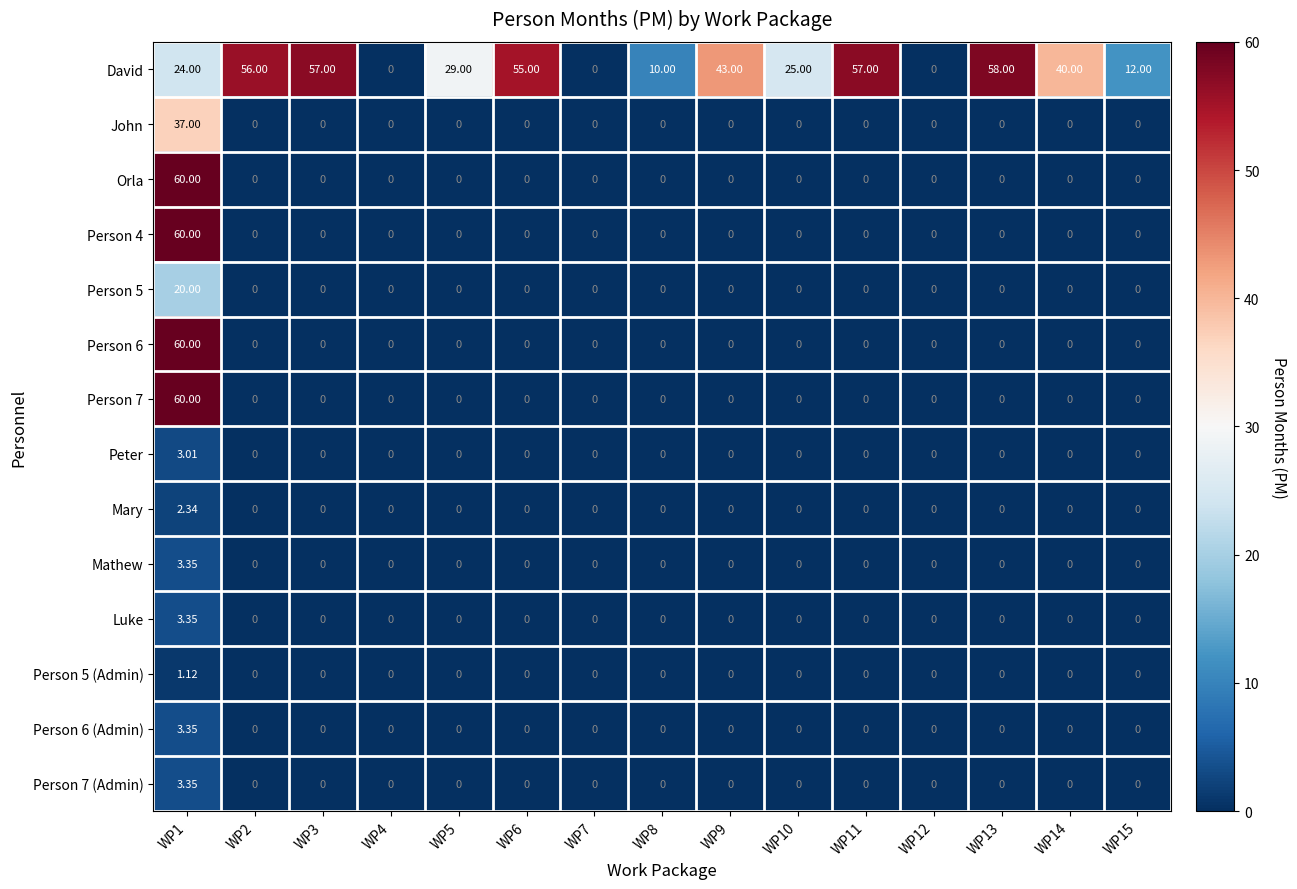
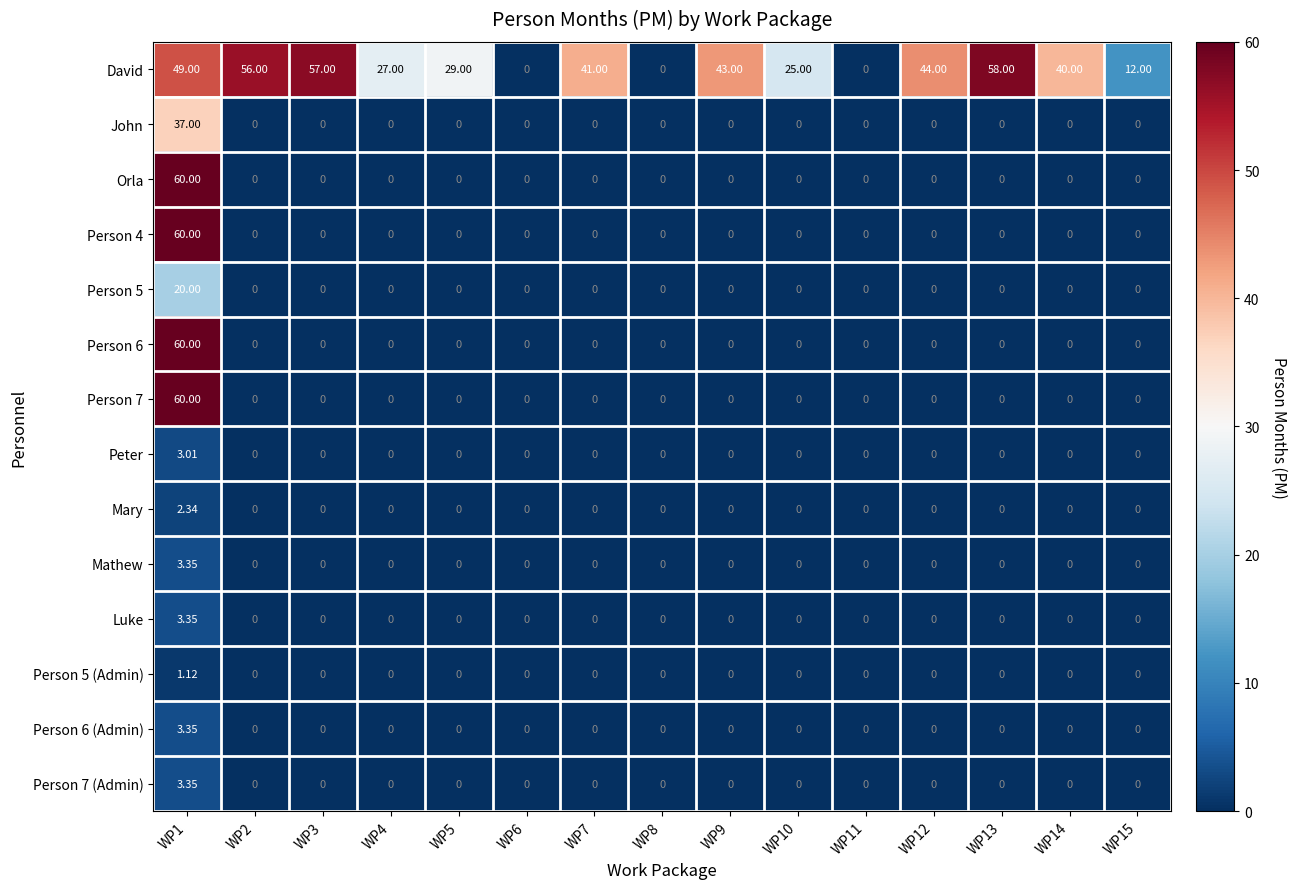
  {
    "David": {
-     "WP1": 24.00,
+     "WP1": 49.00,
      "WP2": 56.00,
      "WP3": 57.00,
-     "WP4": 0,
+     "WP4": 27.00,
      "WP5": 29.00,
-     "WP6": 55.00,
-     "WP7": 0,
-     "WP8": 10.00,
+     "WP6": 0,
+     "WP7": 41.00,
+     "WP8": 0,
      "WP9": 43.00,
      "WP10": 25.00,
-     "WP11": 57.00,
-     "WP12": 0,
+     "WP11": 0,
+     "WP12": 44.00,
      "WP13": 58.00,
      "WP14": 40.00,
      "WP15": 12.00
    }
  }
